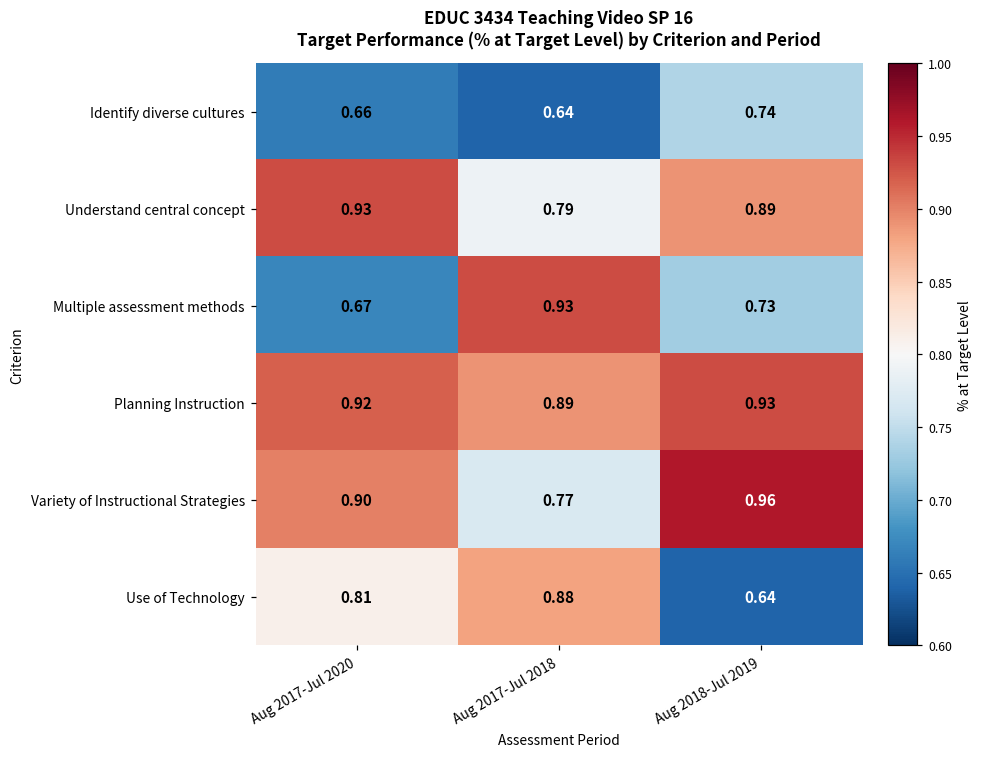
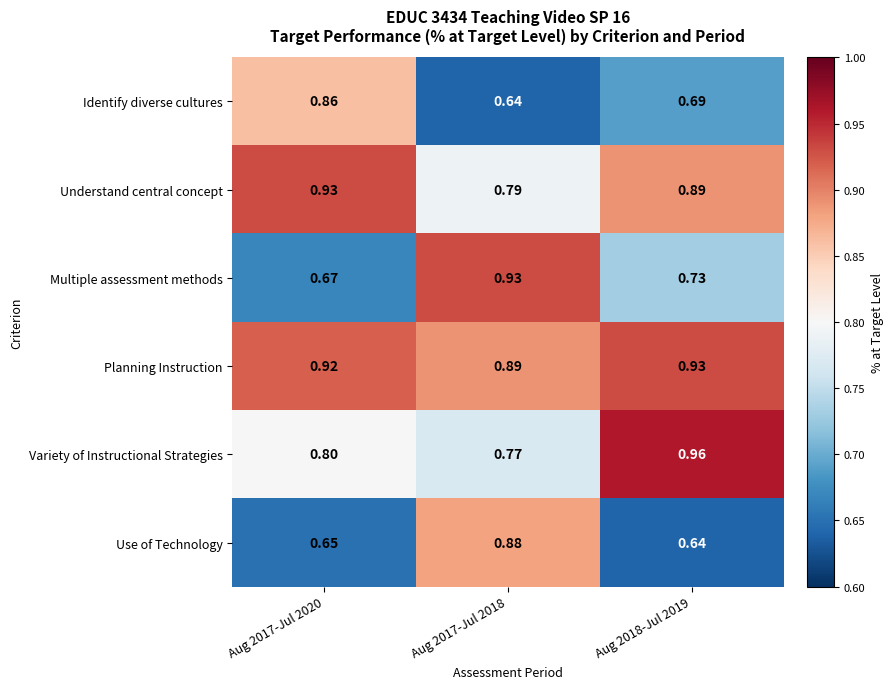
  {
    "Identify diverse cultures": {
-     "Aug 2017-Jul 2020": 0.66,
+     "Aug 2017-Jul 2020": 0.86,
      "Aug 2017-Jul 2018": 0.64,
-     "Aug 2018-Jul 2019": 0.74
+     "Aug 2018-Jul 2019": 0.69
    },
    "Understand central concept": {
      "Aug 2017-Jul 2020": 0.93,
      "Aug 2017-Jul 2018": 0.79,
      "Aug 2018-Jul 2019": 0.89
    },
    "Multiple assessment methods": {
      "Aug 2017-Jul 2020": 0.67,
      "Aug 2017-Jul 2018": 0.93,
      "Aug 2018-Jul 2019": 0.73
    },
    "Planning Instruction": {
      "Aug 2017-Jul 2020": 0.92,
      "Aug 2017-Jul 2018": 0.89,
      "Aug 2018-Jul 2019": 0.93
    },
    "Variety of Instructional Strategies": {
-     "Aug 2017-Jul 2020": 0.90,
+     "Aug 2017-Jul 2020": 0.80,
      "Aug 2017-Jul 2018": 0.77,
      "Aug 2018-Jul 2019": 0.96
    },
    "Use of Technology": {
-     "Aug 2017-Jul 2020": 0.81,
+     "Aug 2017-Jul 2020": 0.65,
      "Aug 2017-Jul 2018": 0.88,
      "Aug 2018-Jul 2019": 0.64
    }
  }
